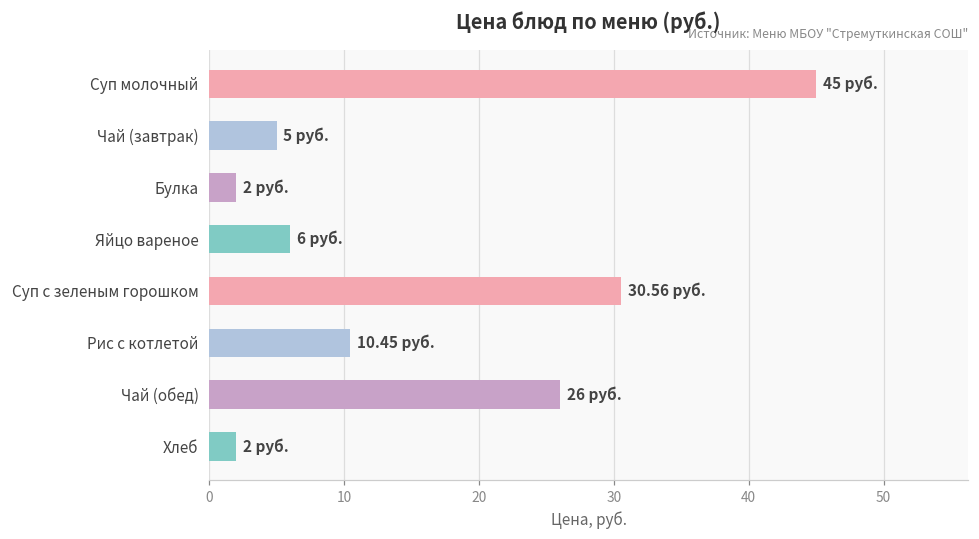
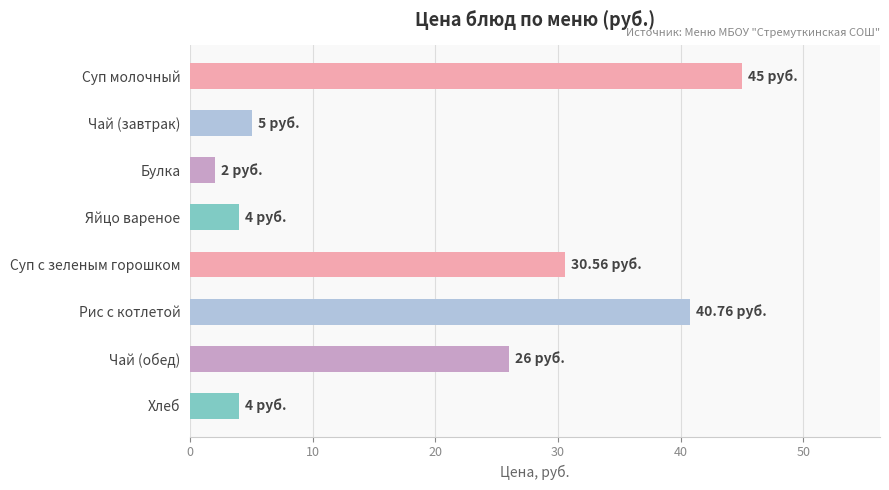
  {
    "Суп молочный": 45,
    "Чай (завтрак)": 5,
    "Булка": 2,
-   "Яйцо вареное": 6,
+   "Яйцо вареное": 4,
    "Суп с зеленым горошком": 30.56,
-   "Рис с котлетой": 10.45,
+   "Рис с котлетой": 40.76,
    "Чай (обед)": 26,
-   "Хлеб": 2
+   "Хлеб": 4
  }
